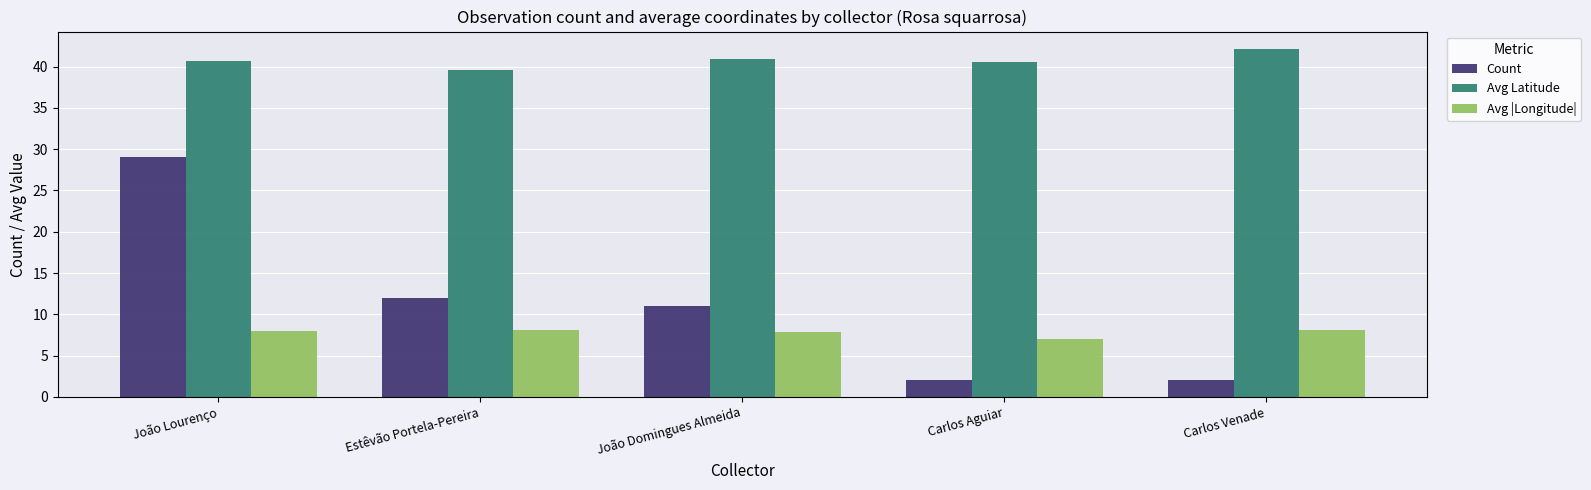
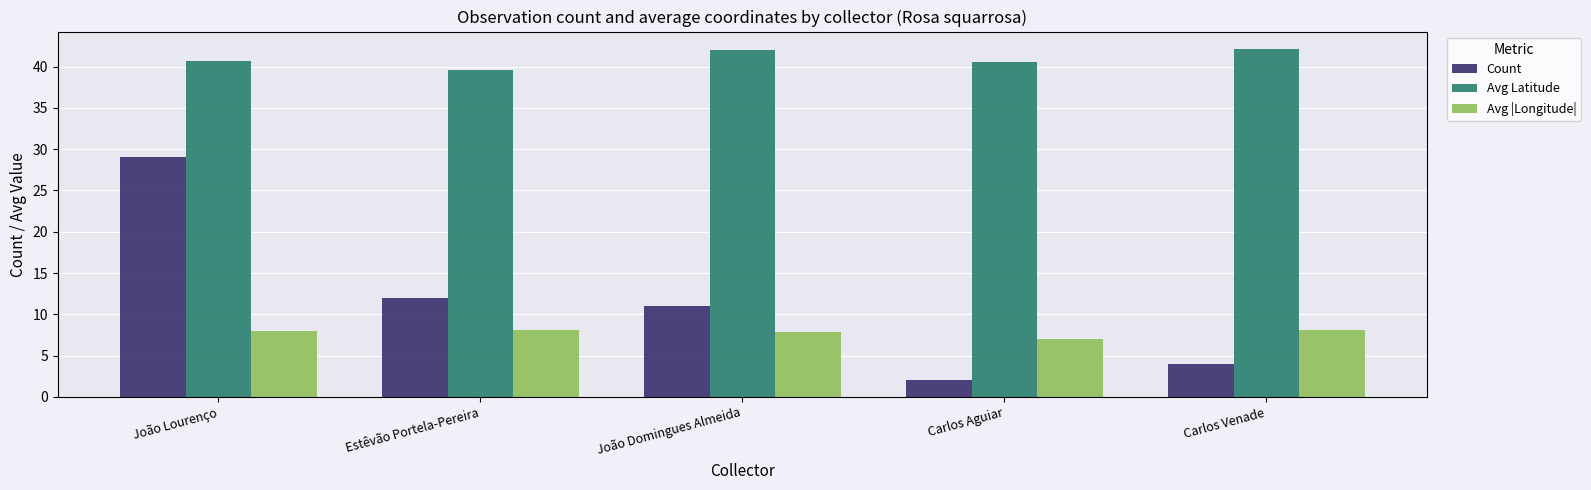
  {
    "Count": {
      "João Lourenço": 29,
      "Estêvão Portela-Pereira": 12,
      "João Domingues Almeida": 11,
      "Carlos Aguiar": 2,
-     "Carlos Venade": 2
+     "Carlos Venade": 4
    },
    "Avg Latitude": {
      "João Lourenço": 41,
      "Estêvão Portela-Pereira": 40,
-     "João Domingues Almeida": 41,
+     "João Domingues Almeida": 42,
      "Carlos Aguiar": 41,
      "Carlos Venade": 42
    },
    "Avg |Longitude|": {
      "João Lourenço": 8,
      "Estêvão Portela-Pereira": 8,
      "João Domingues Almeida": 8,
      "Carlos Aguiar": 7,
      "Carlos Venade": 8
    }
  }
